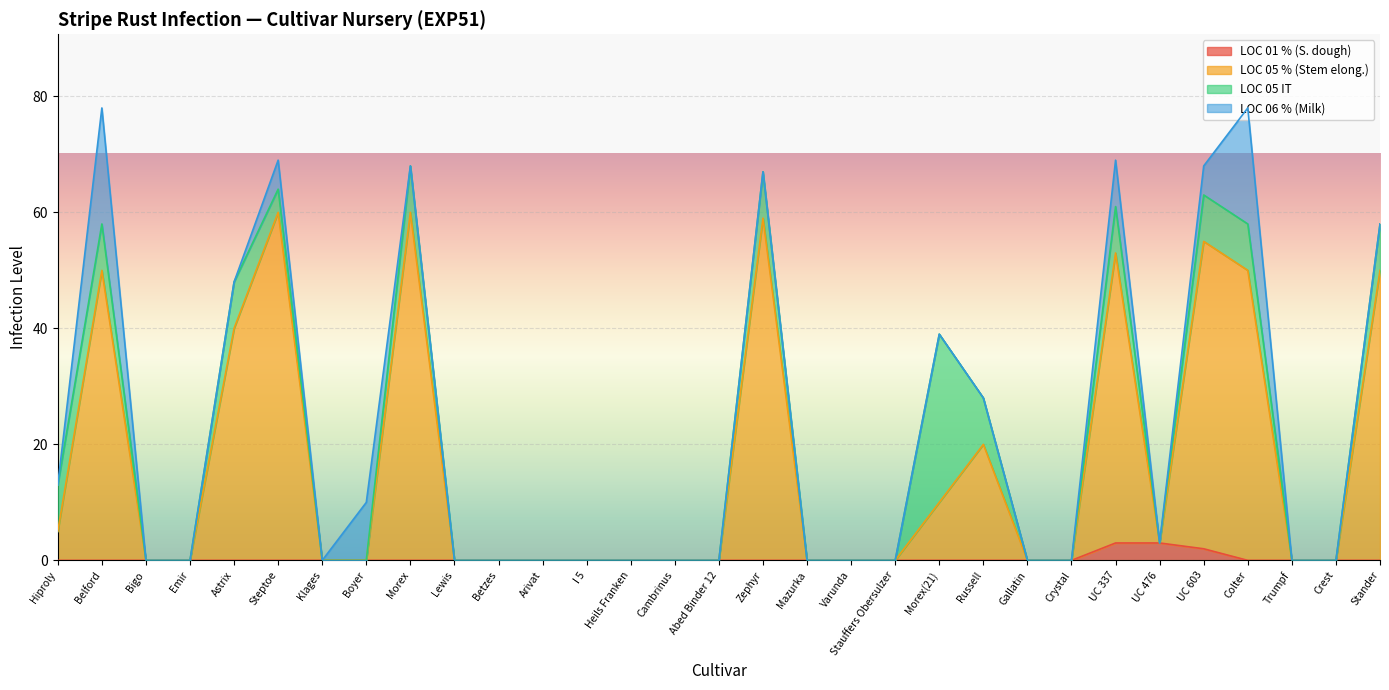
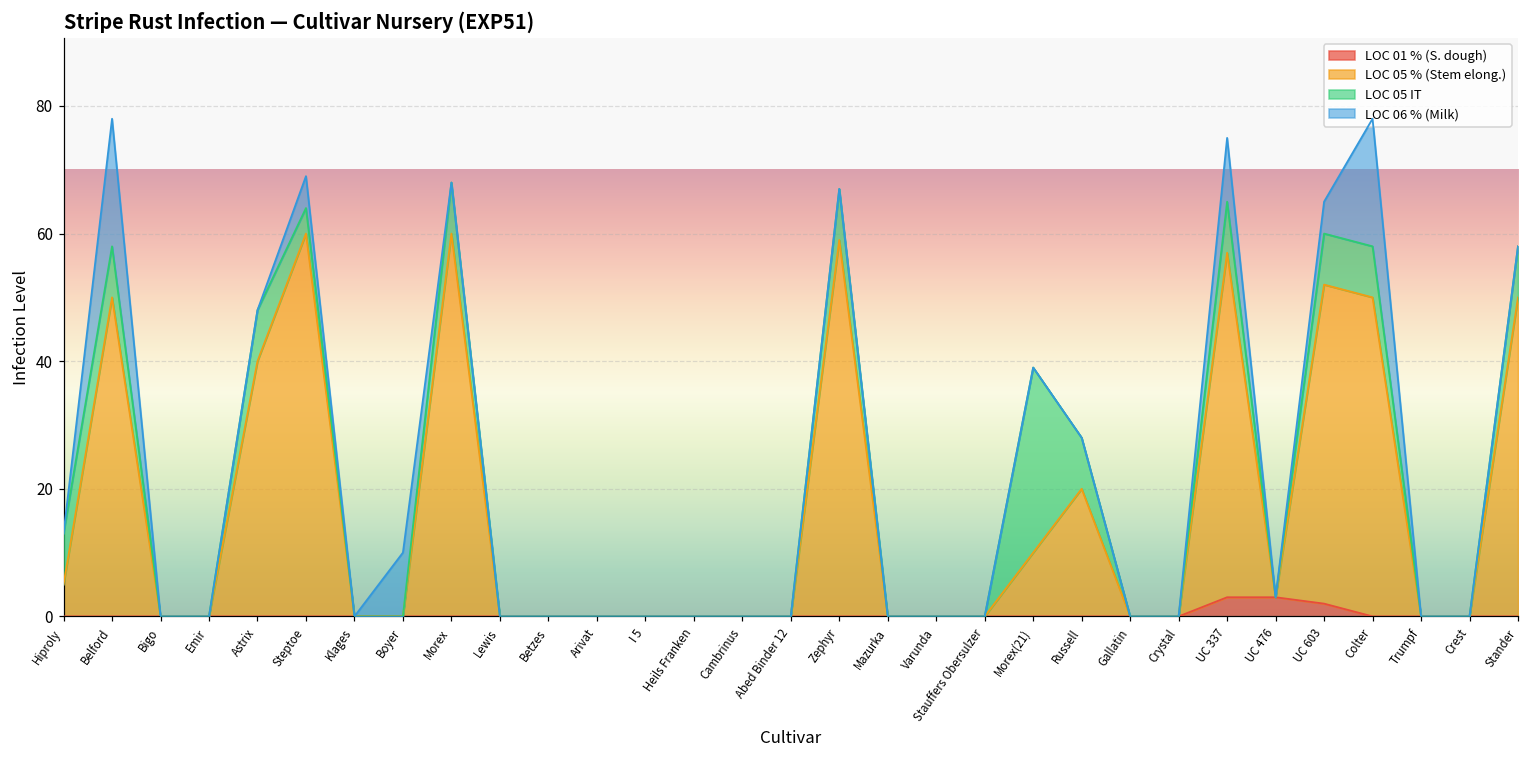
  {
    "LOC 01 % (S. dough)": {
      "Hiproly": 0,
      "Belford": 0,
      "Astrix": 0,
      "Steptoe": 0,
      "Morex": 0,
      "Zephyr": 0,
      "Morex(21)": 0,
      "Russell": 0,
      "UC 337": 3,
      "UC 603": 2,
      "Colter": 0,
      "Stander": 0
    },
    "LOC 05 % (Stem elong.)": {
      "Hiproly": 5,
      "Belford": 50,
      "Astrix": 40,
      "Steptoe": 60,
      "Morex": 60,
      "Zephyr": 59,
      "Morex(21)": 10,
      "Russell": 20,
-     "UC 337": 50,
-     "UC 603": 53,
+     "UC 337": 54,
+     "UC 603": 50,
      "Colter": 50,
      "Stander": 50
    },
    "LOC 05 IT": {
      "Belford": 8,
      "Steptoe": 4,
      "UC 337": 8,
      "UC 603": 8,
      "Colter": 8
    },
    "LOC 06 % (Milk)": {
      "Belford": 20,
      "Steptoe": 5,
      "Boyer": 10,
-     "UC 337": 8,
+     "UC 337": 10,
      "UC 603": 5
    }
  }
